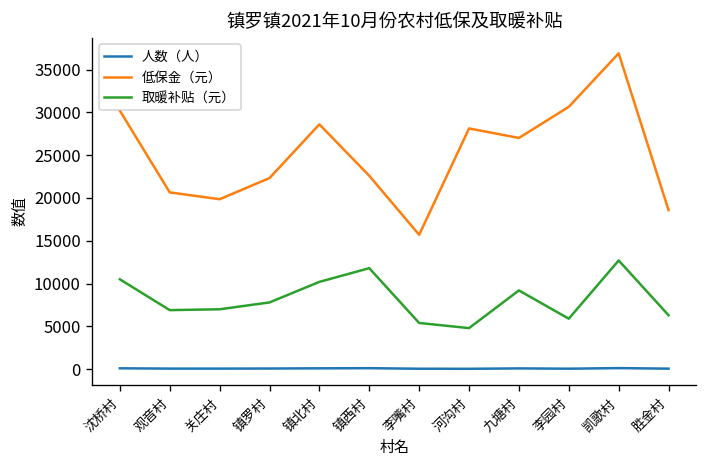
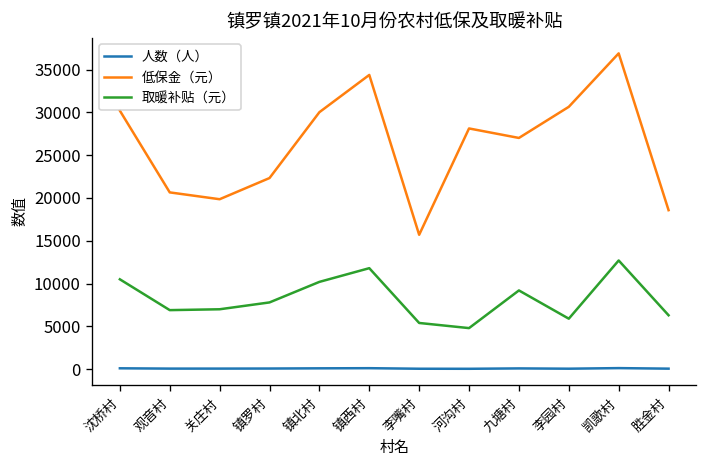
  {
    "人数（人）": {
      "沈桥村": 0,
      "观音村": 0,
      "关庄村": 0,
      "镇罗村": 0,
      "镇北村": 0,
      "镇西村": 0,
      "李嘴村": 0,
      "河沟村": 0,
      "九塘村": 0,
      "李园村": 0,
      "凯歌村": 0,
      "胜金村": 0
    },
    "低保金（元）": {
      "沈桥村": 30000,
      "观音村": 21000,
      "关庄村": 20000,
      "镇罗村": 22000,
-     "镇北村": 29000,
-     "镇西村": 23000,
+     "镇北村": 30000,
+     "镇西村": 34000,
      "李嘴村": 16000,
      "河沟村": 28000,
      "九塘村": 27000,
      "李园村": 31000,
      "凯歌村": 37000,
      "胜金村": 19000
    },
    "取暖补贴（元）": {
      "沈桥村": 11000,
      "观音村": 7000,
      "关庄村": 7000,
      "镇罗村": 8000,
      "镇北村": 10000,
      "镇西村": 12000,
      "李嘴村": 5000,
      "河沟村": 5000,
      "九塘村": 9000,
      "李园村": 6000,
      "凯歌村": 13000,
      "胜金村": 6000
    }
  }
